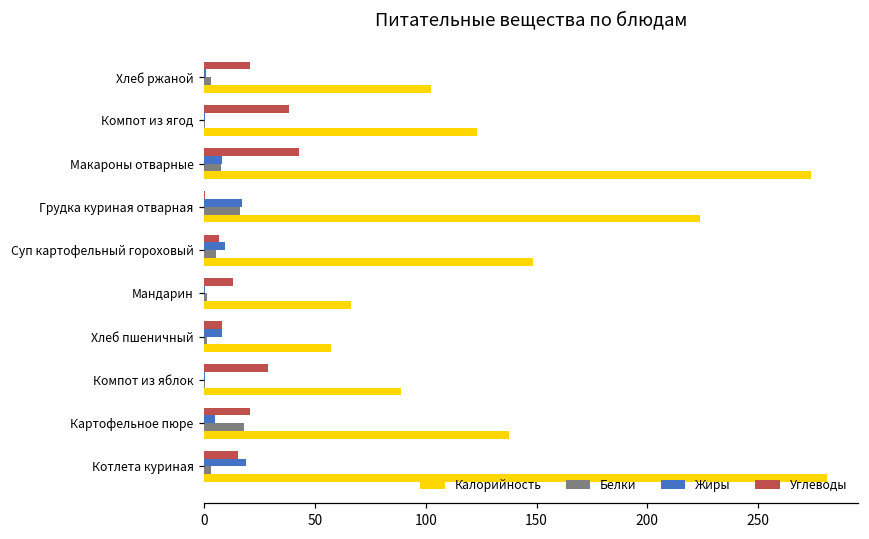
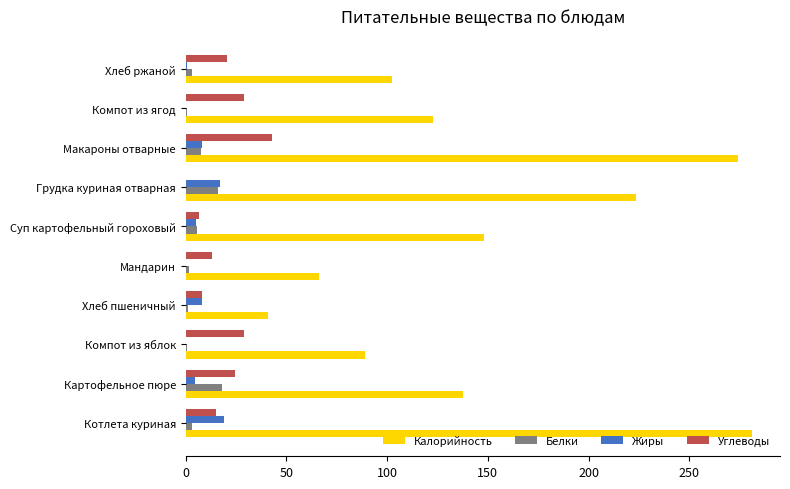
  {
    "Калорийность": {
      "Хлеб ржаной": 103,
      "Компот из ягод": 123,
      "Макароны отварные": 274,
      "Грудка куриная отварная": 224,
      "Суп картофельный гороховый": 148,
      "Мандарин": 66,
-     "Хлеб пшеничный": 57,
+     "Хлеб пшеничный": 41,
      "Компот из яблок": 89,
      "Картофельное пюре": 138,
      "Котлета куриная": 281
    },
    "Белки": {
      "Хлеб ржаной": 3,
      "Макароны отварные": 8,
      "Грудка куриная отварная": 16,
      "Суп картофельный гороховый": 5,
      "Мандарин": 1,
      "Хлеб пшеничный": 1,
      "Картофельное пюре": 18,
      "Котлета куриная": 3
    },
    "Жиры": {
      "Макароны отварные": 8,
      "Грудка куриная отварная": 17,
-     "Суп картофельный гороховый": 9,
+     "Суп картофельный гороховый": 5,
      "Хлеб пшеничный": 8,
      "Картофельное пюре": 5,
      "Котлета куриная": 19
    },
    "Углеводы": {
      "Хлеб ржаной": 21,
-     "Компот из ягод": 38,
+     "Компот из ягод": 29,
      "Макароны отварные": 43,
      "Суп картофельный гороховый": 7,
      "Мандарин": 13,
      "Хлеб пшеничный": 8,
      "Компот из яблок": 29,
-     "Картофельное пюре": 20,
+     "Картофельное пюре": 24,
      "Котлета куриная": 15
    }
  }
